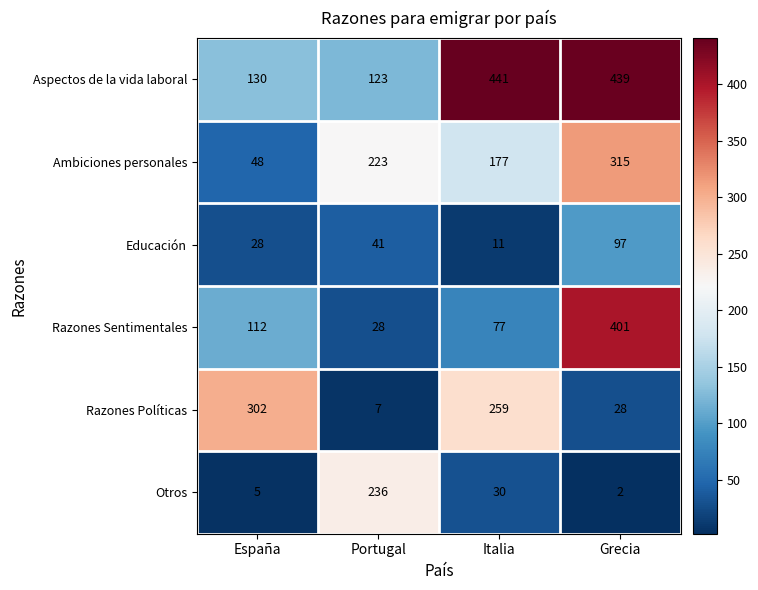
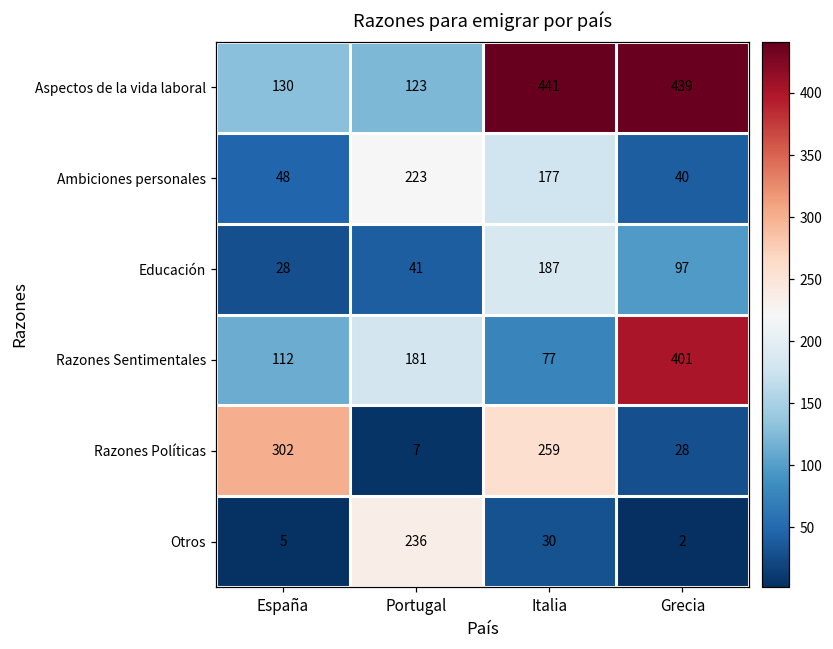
  {
    "Aspectos de la vida laboral": {
      "España": 130,
      "Portugal": 123,
      "Italia": 441,
      "Grecia": 439
    },
    "Ambiciones personales": {
      "España": 48,
      "Portugal": 223,
      "Italia": 177,
-     "Grecia": 315
+     "Grecia": 40
    },
    "Educación": {
      "España": 28,
      "Portugal": 41,
-     "Italia": 11,
+     "Italia": 187,
      "Grecia": 97
    },
    "Razones Sentimentales": {
      "España": 112,
-     "Portugal": 28,
+     "Portugal": 181,
      "Italia": 77,
      "Grecia": 401
    },
    "Razones Políticas": {
      "España": 302,
      "Portugal": 7,
      "Italia": 259,
      "Grecia": 28
    },
    "Otros": {
      "España": 5,
      "Portugal": 236,
      "Italia": 30,
      "Grecia": 2
    }
  }
